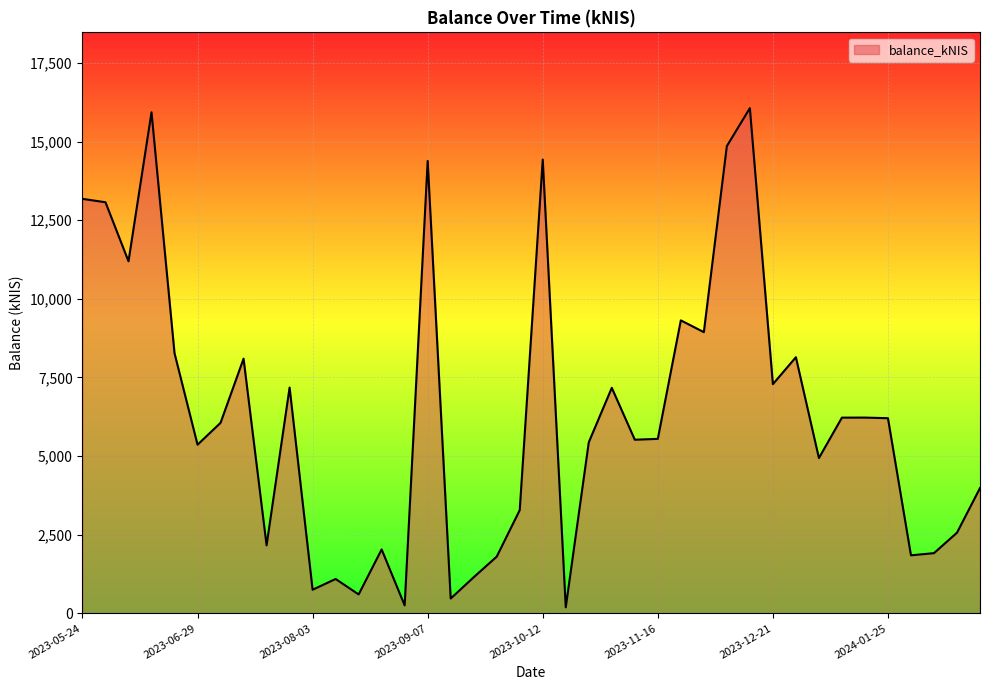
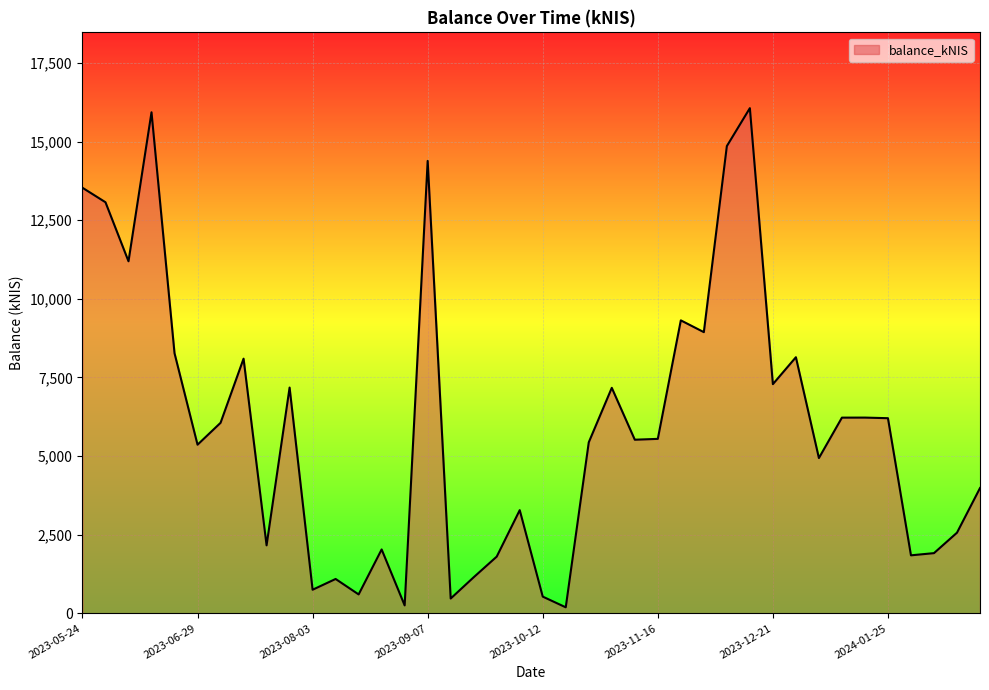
  {
-   "2023-05-24": "13,200",
+   "2023-05-24": "13,500",
    "2023-06-29": "5,400",
    "2023-08-03": "800",
    "2023-09-07": "14,400",
-   "2023-10-12": "14,400",
+   "2023-10-12": "500",
    "2023-11-16": "5,500",
    "2023-12-21": "7,300",
    "2024-01-25": "6,200"
  }
